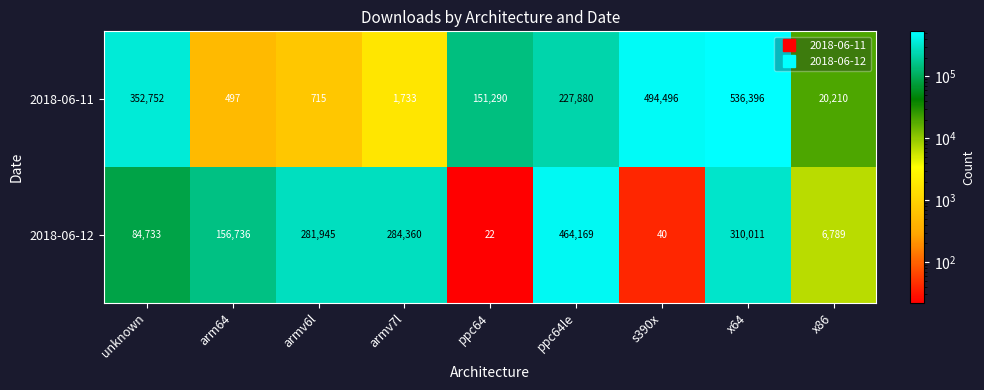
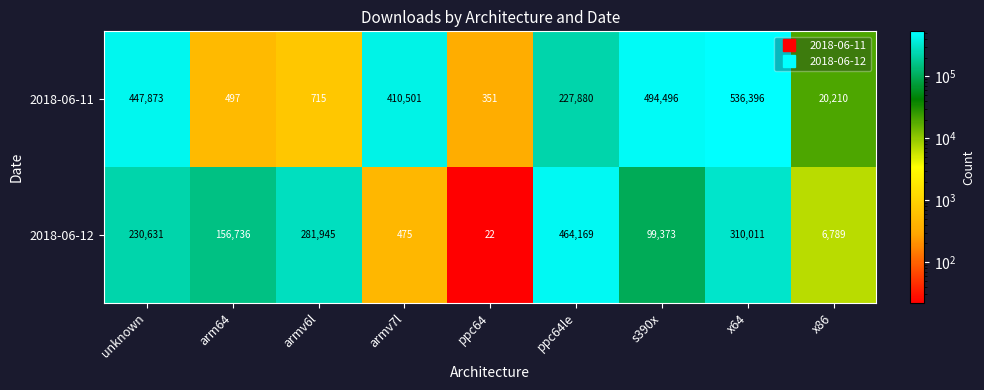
  {
    "2018-06-11": {
-     "unknown": "352,752",
+     "unknown": "447,873",
      "arm64": "497",
      "armv6l": "715",
-     "armv7l": "1,733",
-     "ppc64": "151,290",
+     "armv7l": "410,501",
+     "ppc64": "351",
      "ppc64le": "227,880",
      "s390x": "494,496",
      "x64": "536,396",
      "x86": "20,210"
    },
    "2018-06-12": {
-     "unknown": "84,733",
+     "unknown": "230,631",
      "arm64": "156,736",
      "armv6l": "281,945",
-     "armv7l": "284,360",
+     "armv7l": "475",
      "ppc64": "22",
      "ppc64le": "464,169",
-     "s390x": "40",
+     "s390x": "99,373",
      "x64": "310,011",
      "x86": "6,789"
    }
  }
